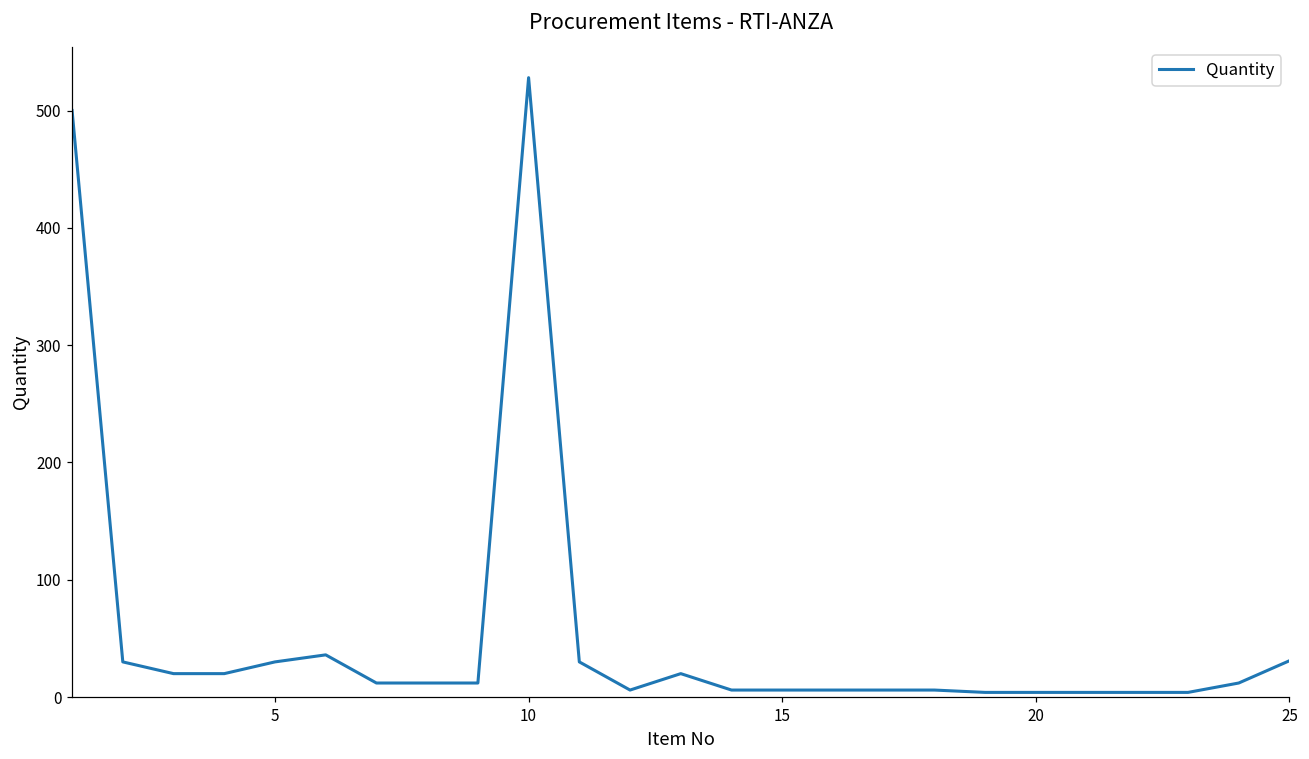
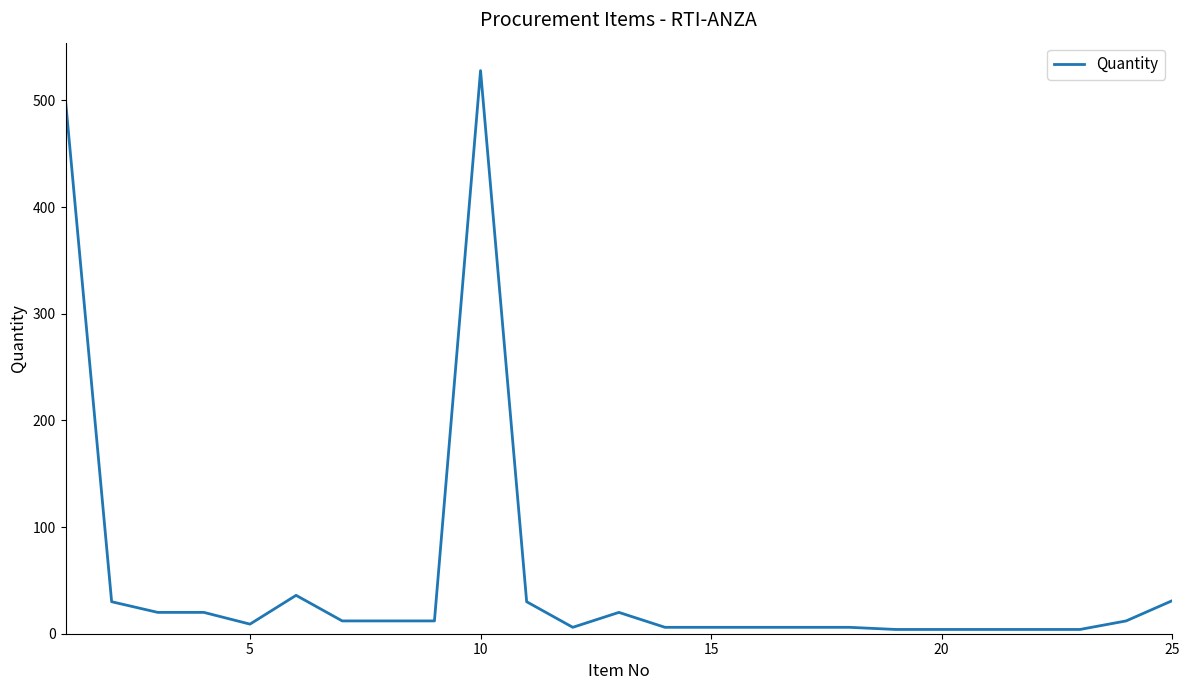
  {
-   "5": 30,
+   "5": 9,
    "10": 528,
    "15": 6,
    "20": 4,
    "25": 31
  }
